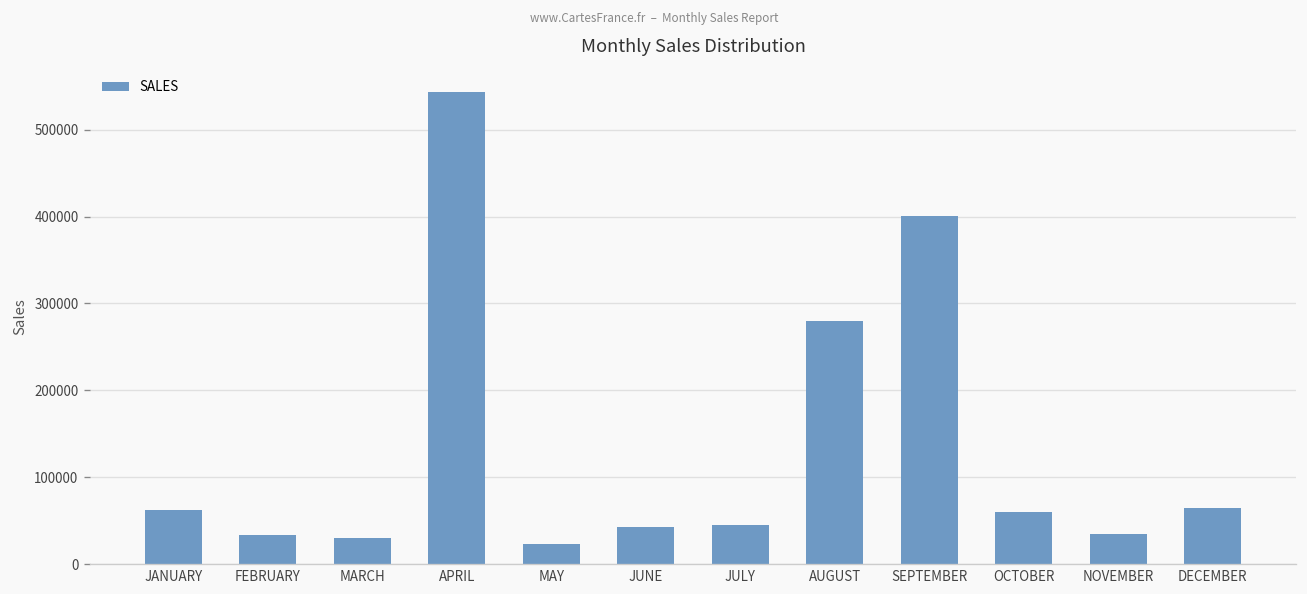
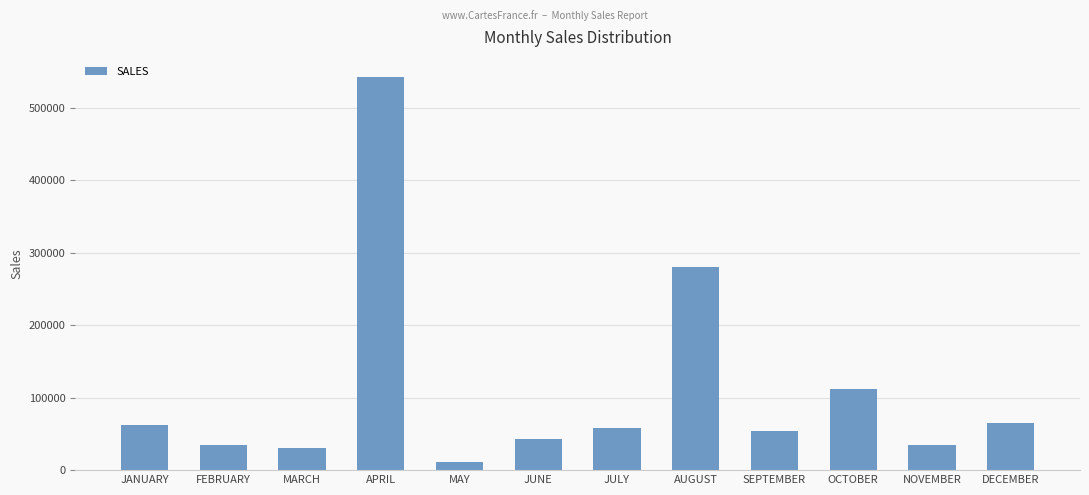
  {
    "JANUARY": 60000,
    "FEBRUARY": 30000,
    "MARCH": 30000,
    "APRIL": 540000,
-   "MAY": 20000,
+   "MAY": 10000,
    "JUNE": 40000,
-   "JULY": 50000,
+   "JULY": 60000,
    "AUGUST": 280000,
-   "SEPTEMBER": 400000,
-   "OCTOBER": 60000,
+   "SEPTEMBER": 50000,
+   "OCTOBER": 110000,
    "NOVEMBER": 30000,
    "DECEMBER": 60000
  }
